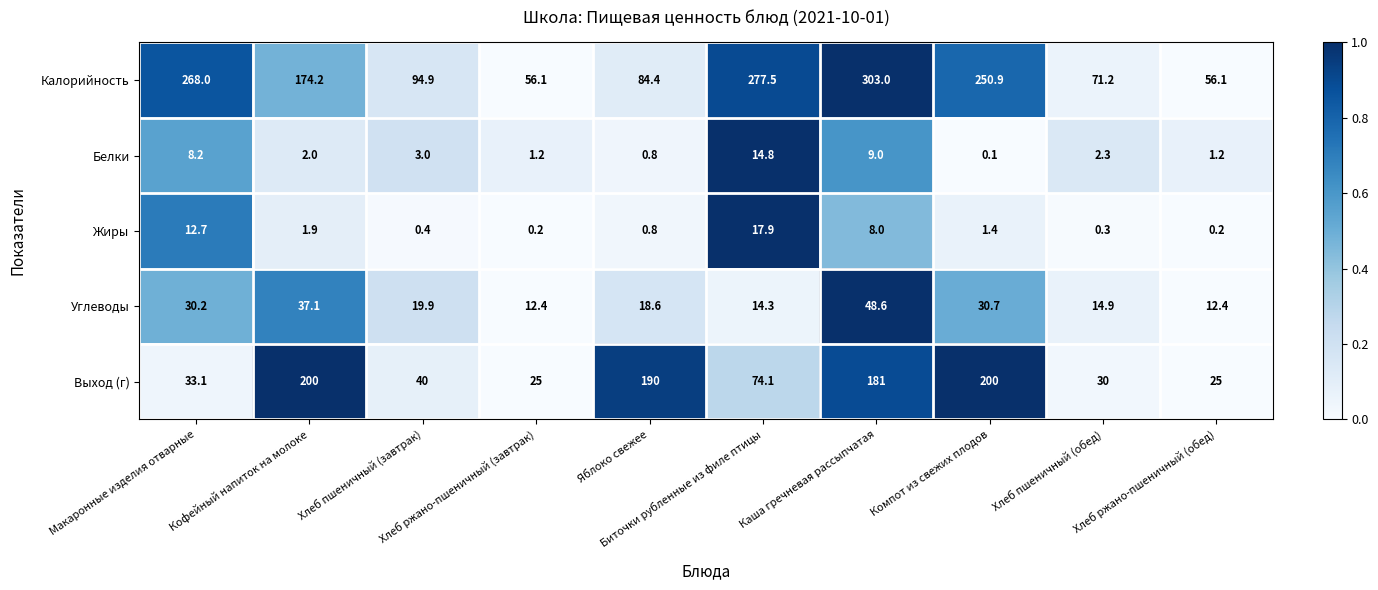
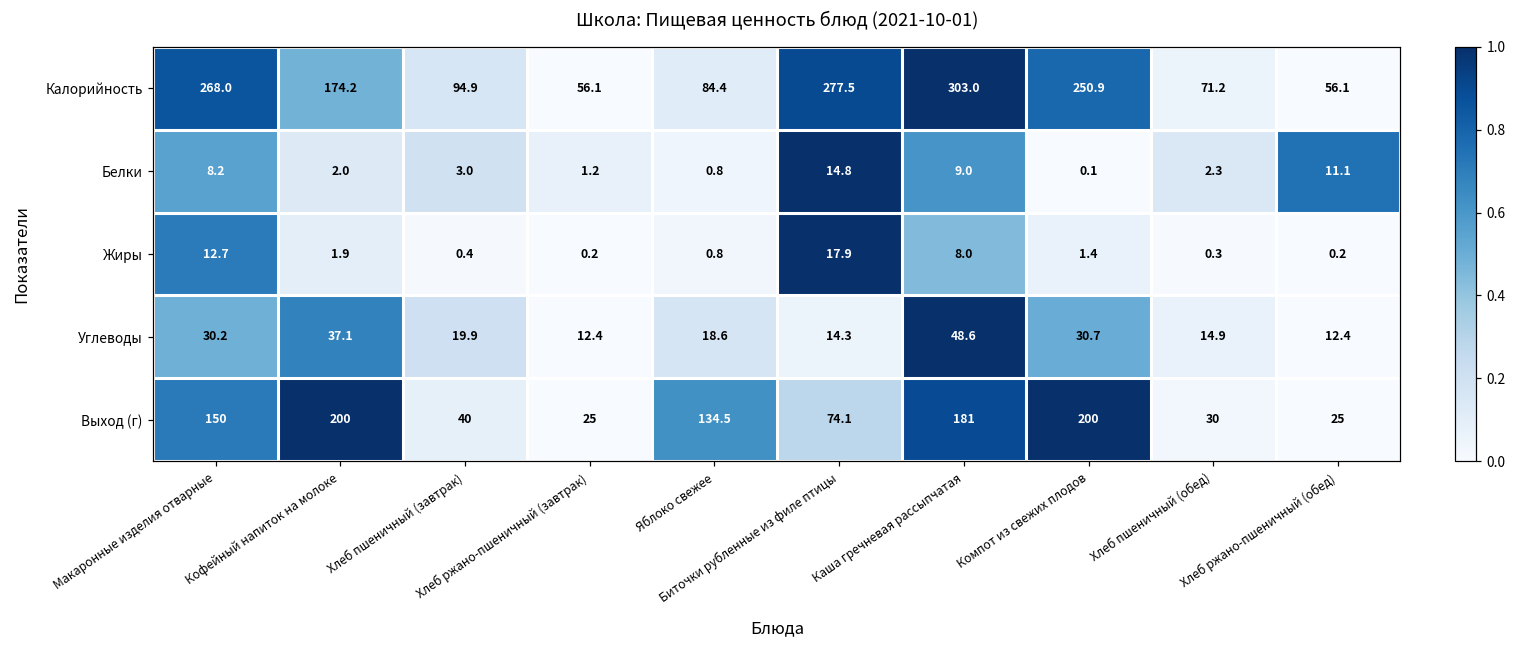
  {
    "Калорийность": {
      "Макаронные изделия отварные": 268.0,
      "Кофейный напиток на молоке": 174.2,
      "Хлеб пшеничный (завтрак)": 94.9,
      "Хлеб ржано-пшеничный (завтрак)": 56.1,
      "Яблоко свежее": 84.4,
      "Биточки рубленные из филе птицы": 277.5,
      "Каша гречневая рассыпчатая": 303.0,
      "Компот из свежих плодов": 250.9,
      "Хлеб пшеничный (обед)": 71.2,
      "Хлеб ржано-пшеничный (обед)": 56.1
    },
    "Белки": {
      "Макаронные изделия отварные": 8.2,
      "Кофейный напиток на молоке": 2.0,
      "Хлеб пшеничный (завтрак)": 3.0,
      "Хлеб ржано-пшеничный (завтрак)": 1.2,
      "Яблоко свежее": 0.8,
      "Биточки рубленные из филе птицы": 14.8,
      "Каша гречневая рассыпчатая": 9.0,
      "Компот из свежих плодов": 0.1,
      "Хлеб пшеничный (обед)": 2.3,
-     "Хлеб ржано-пшеничный (обед)": 1.2
+     "Хлеб ржано-пшеничный (обед)": 11.1
    },
    "Жиры": {
      "Макаронные изделия отварные": 12.7,
      "Кофейный напиток на молоке": 1.9,
      "Хлеб пшеничный (завтрак)": 0.4,
      "Хлеб ржано-пшеничный (завтрак)": 0.2,
      "Яблоко свежее": 0.8,
      "Биточки рубленные из филе птицы": 17.9,
      "Каша гречневая рассыпчатая": 8.0,
      "Компот из свежих плодов": 1.4,
      "Хлеб пшеничный (обед)": 0.3,
      "Хлеб ржано-пшеничный (обед)": 0.2
    },
    "Углеводы": {
      "Макаронные изделия отварные": 30.2,
      "Кофейный напиток на молоке": 37.1,
      "Хлеб пшеничный (завтрак)": 19.9,
      "Хлеб ржано-пшеничный (завтрак)": 12.4,
      "Яблоко свежее": 18.6,
      "Биточки рубленные из филе птицы": 14.3,
      "Каша гречневая рассыпчатая": 48.6,
      "Компот из свежих плодов": 30.7,
      "Хлеб пшеничный (обед)": 14.9,
      "Хлеб ржано-пшеничный (обед)": 12.4
    },
    "Выход (г)": {
-     "Макаронные изделия отварные": 33.1,
+     "Макаронные изделия отварные": 150,
      "Кофейный напиток на молоке": 200,
      "Хлеб пшеничный (завтрак)": 40,
      "Хлеб ржано-пшеничный (завтрак)": 25,
-     "Яблоко свежее": 190,
+     "Яблоко свежее": 134.5,
      "Биточки рубленные из филе птицы": 74.1,
      "Каша гречневая рассыпчатая": 181,
      "Компот из свежих плодов": 200,
      "Хлеб пшеничный (обед)": 30,
      "Хлеб ржано-пшеничный (обед)": 25
    }
  }
